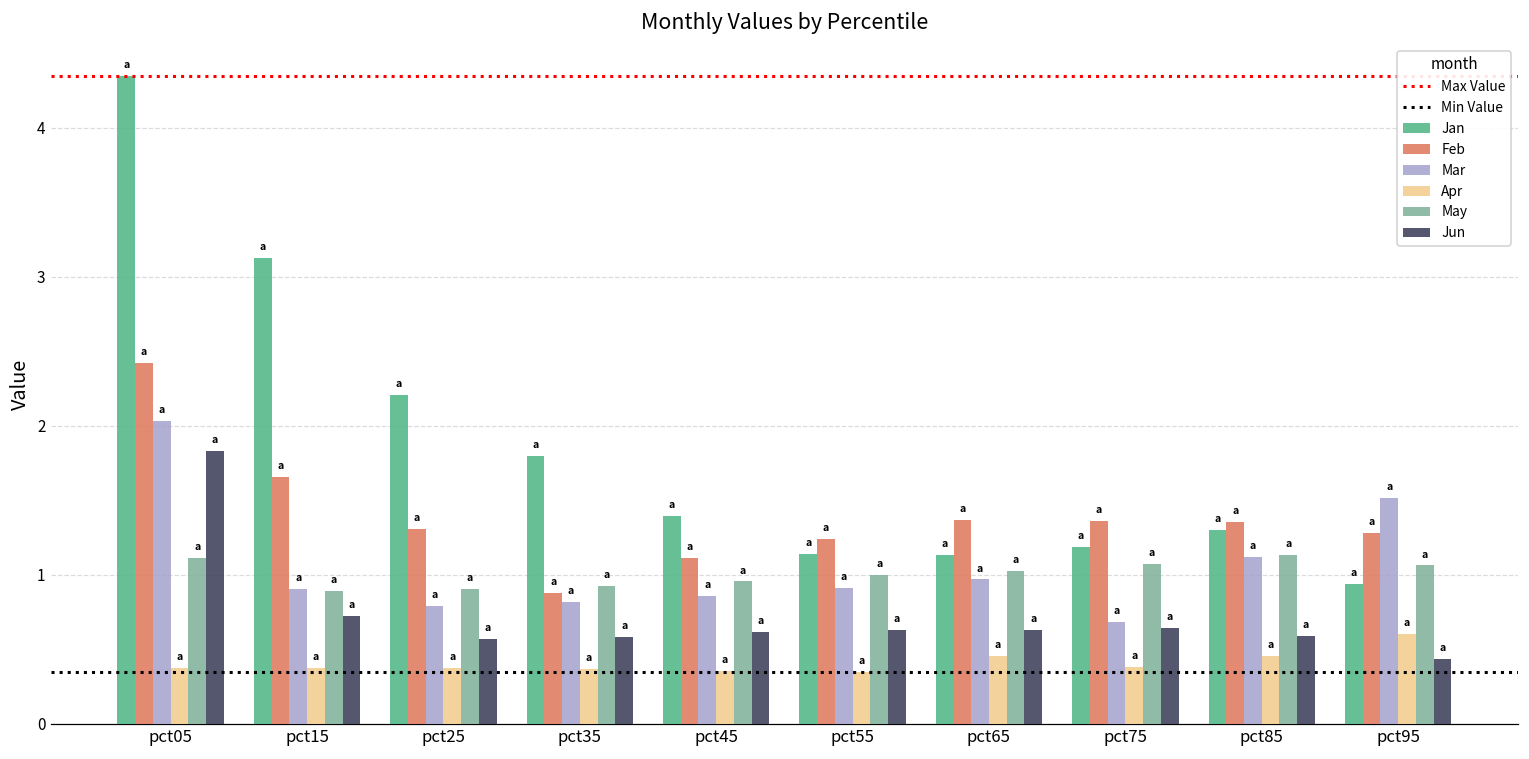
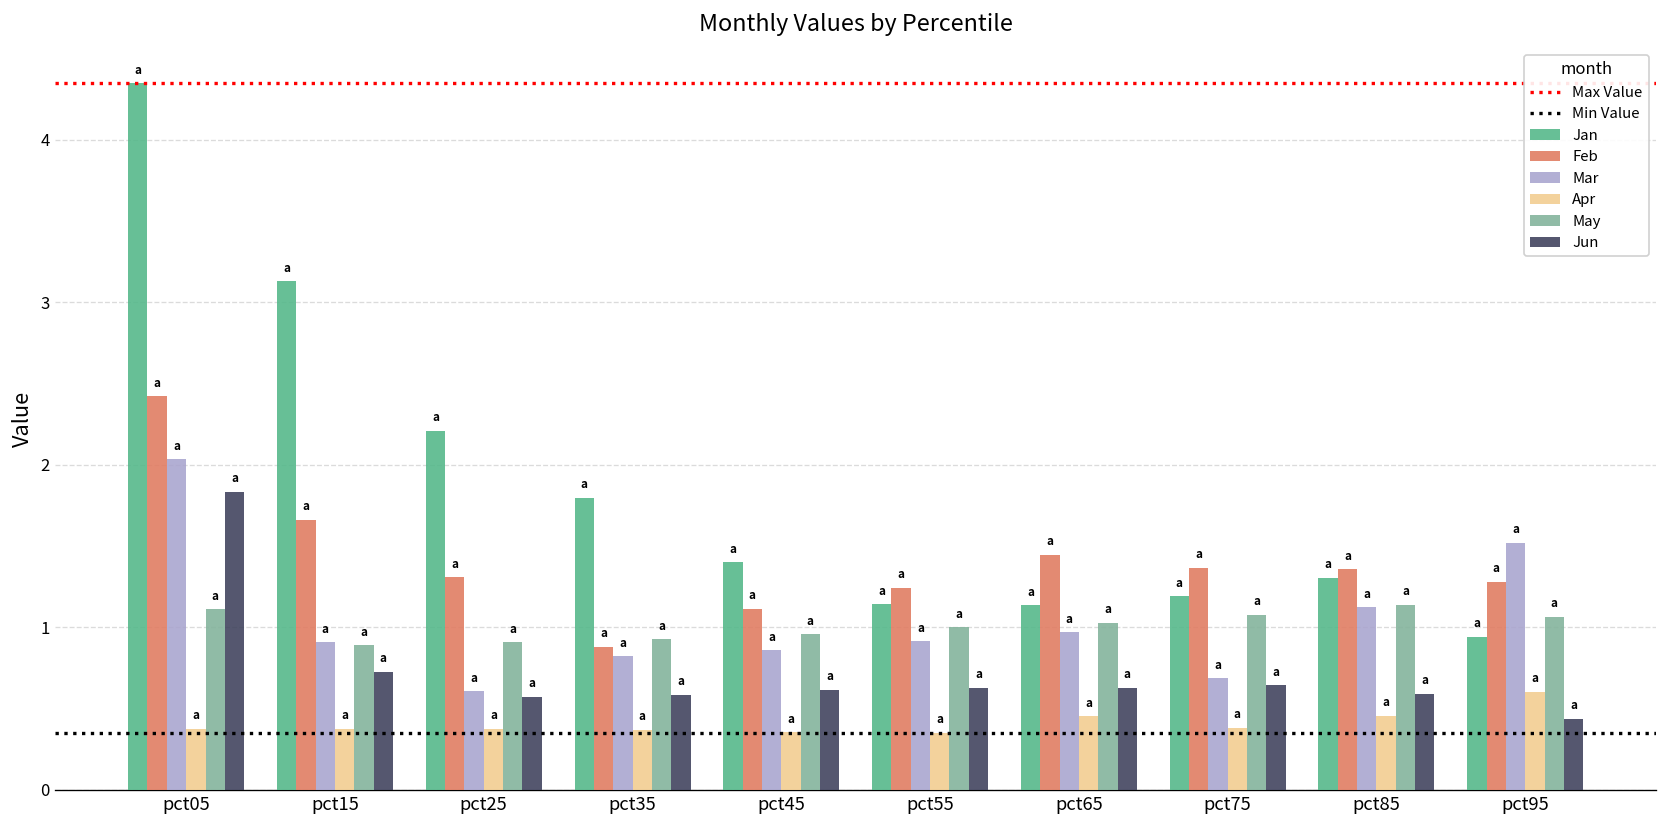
  {
    "Feb": {
      "pct05": 2.42,
      "pct15": 1.66,
      "pct25": 1.31,
      "pct35": 0.88,
      "pct45": 1.11,
      "pct55": 1.24,
-     "pct65": 1.37,
+     "pct65": 1.45,
      "pct75": 1.37,
      "pct85": 1.36,
      "pct95": 1.28
    },
    "Mar": {
      "pct05": 2.03,
      "pct15": 0.91,
-     "pct25": 0.79,
+     "pct25": 0.61,
      "pct35": 0.82,
      "pct45": 0.86,
      "pct55": 0.91,
      "pct65": 0.97,
      "pct75": 0.69,
      "pct85": 1.12,
      "pct95": 1.52
    },
    "Apr": {
      "pct05": 0.38,
      "pct15": 0.37,
      "pct25": 0.38,
      "pct35": 0.37,
      "pct45": 0.35,
      "pct55": 0.35,
      "pct65": 0.45,
      "pct75": 0.38,
      "pct85": 0.46,
      "pct95": 0.60
    },
    "Jun": {
      "pct05": 1.83,
      "pct15": 0.73,
      "pct25": 0.57,
      "pct35": 0.58,
      "pct45": 0.62,
      "pct55": 0.63,
      "pct65": 0.63,
      "pct75": 0.64,
      "pct85": 0.59,
      "pct95": 0.44
    }
  }
